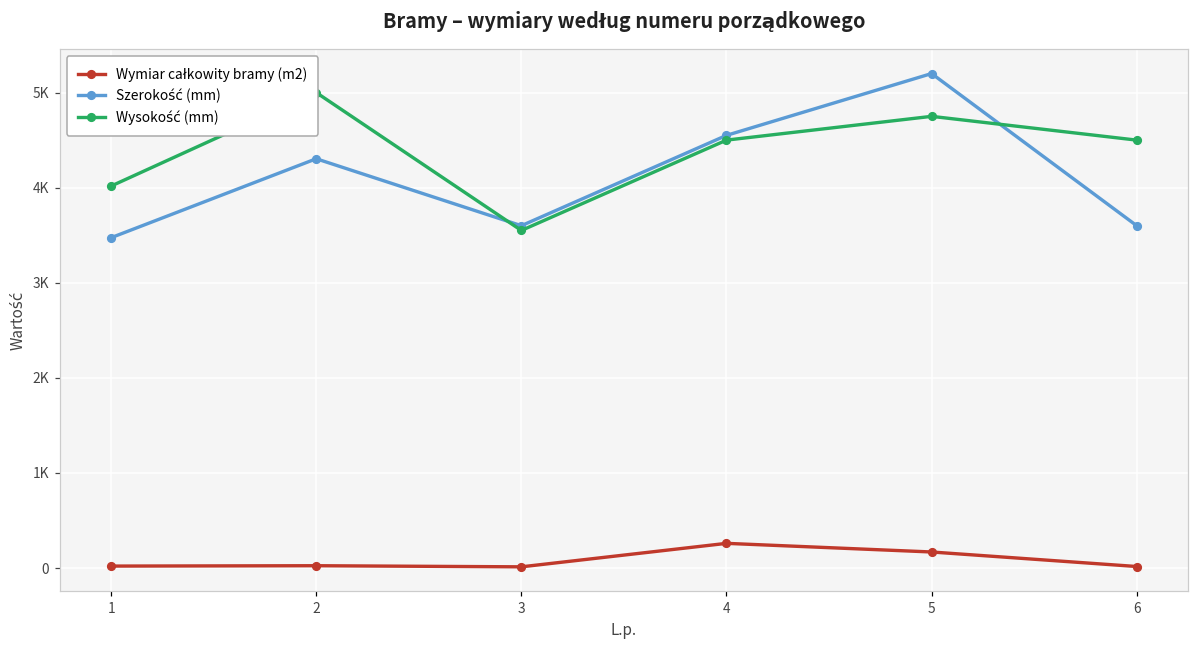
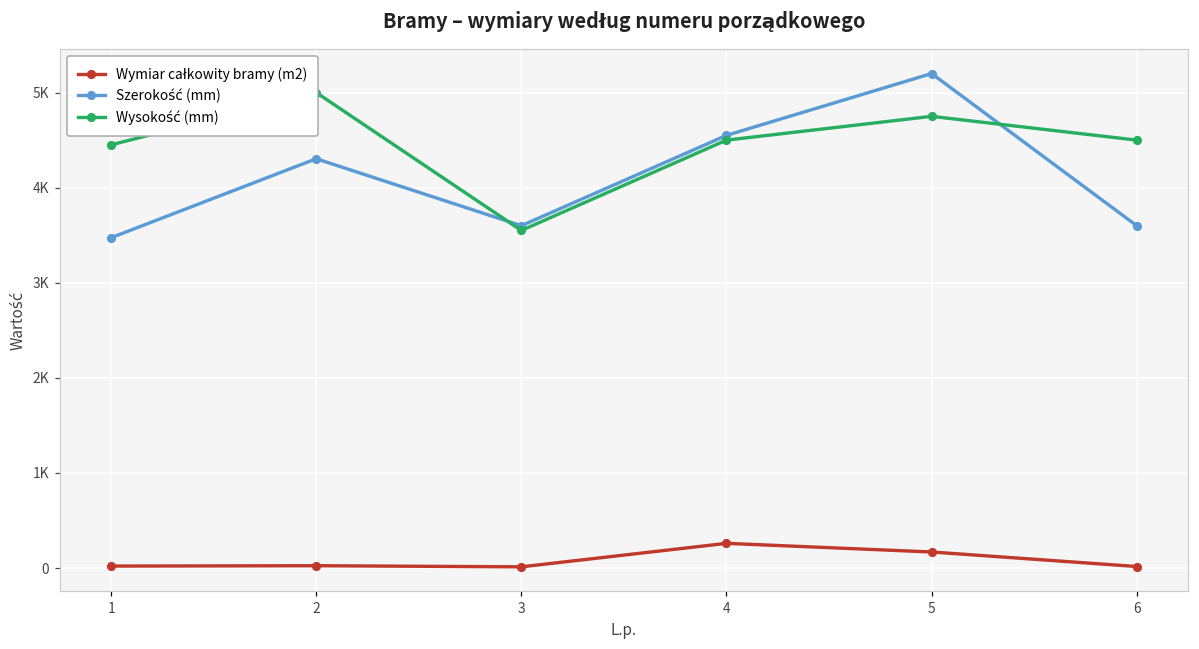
  {
    "Wymiar całkowity bramy (m2)": {
      "1": 0,
      "2": 0,
      "3": 0,
      "4": 300,
      "5": 200,
      "6": 0
    },
    "Szerokość (mm)": {
      "1": 3500,
      "2": 4300,
      "3": 3600,
      "4": 4600,
      "5": 5200,
      "6": 3600
    },
    "Wysokość (mm)": {
-     "1": 4000,
+     "1": 4500,
      "3": 3600,
      "4": 4500,
      "5": 4800,
      "6": 4500
    }
  }
